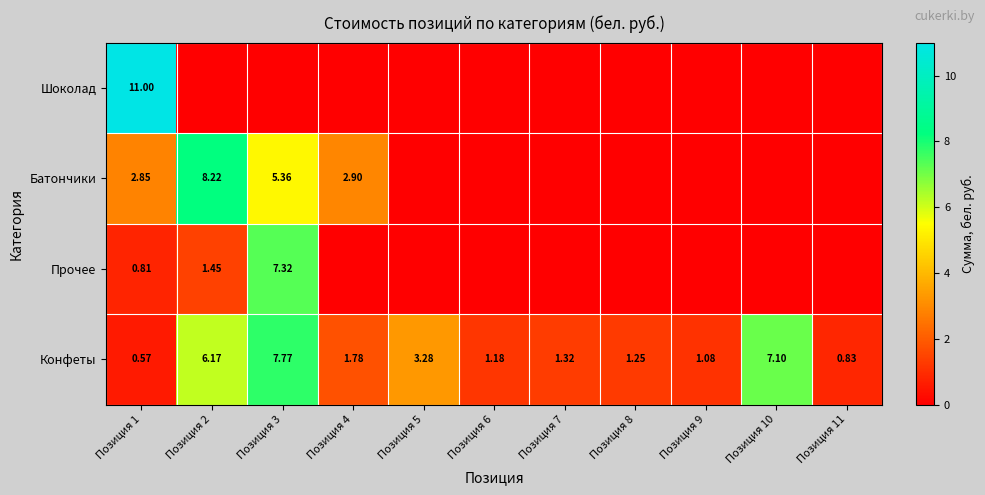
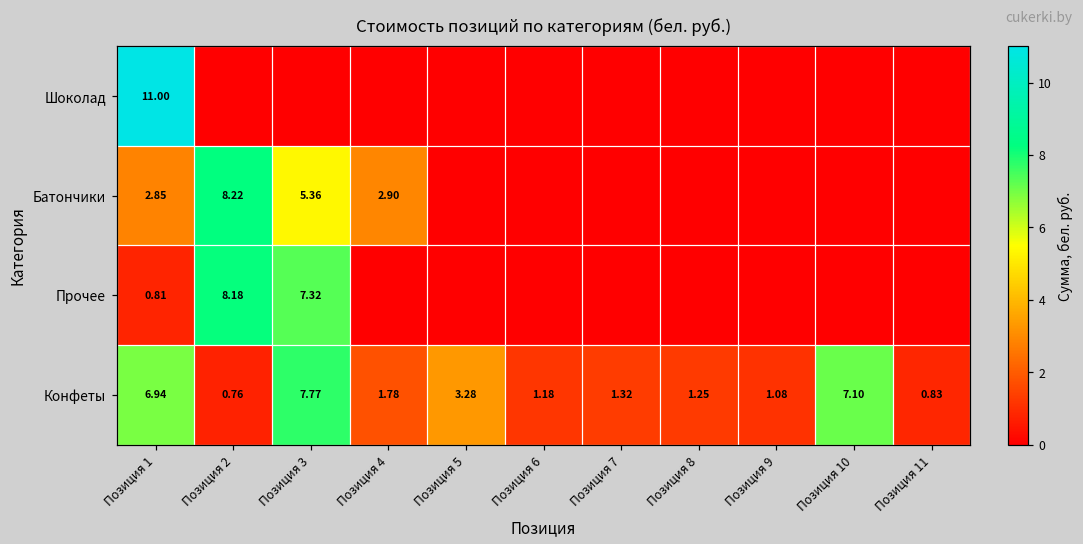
  {
    "Шоколад": {
      "Позиция 1": 11.00
    },
    "Батончики": {
      "Позиция 1": 2.85,
      "Позиция 2": 8.22,
      "Позиция 3": 5.36,
      "Позиция 4": 2.90
    },
    "Прочее": {
      "Позиция 1": 0.81,
-     "Позиция 2": 1.45,
+     "Позиция 2": 8.18,
      "Позиция 3": 7.32
    },
    "Конфеты": {
-     "Позиция 1": 0.57,
-     "Позиция 2": 6.17,
+     "Позиция 1": 6.94,
+     "Позиция 2": 0.76,
      "Позиция 3": 7.77,
      "Позиция 4": 1.78,
      "Позиция 5": 3.28,
      "Позиция 6": 1.18,
      "Позиция 7": 1.32,
      "Позиция 8": 1.25,
      "Позиция 9": 1.08,
      "Позиция 10": 7.10,
      "Позиция 11": 0.83
    }
  }
